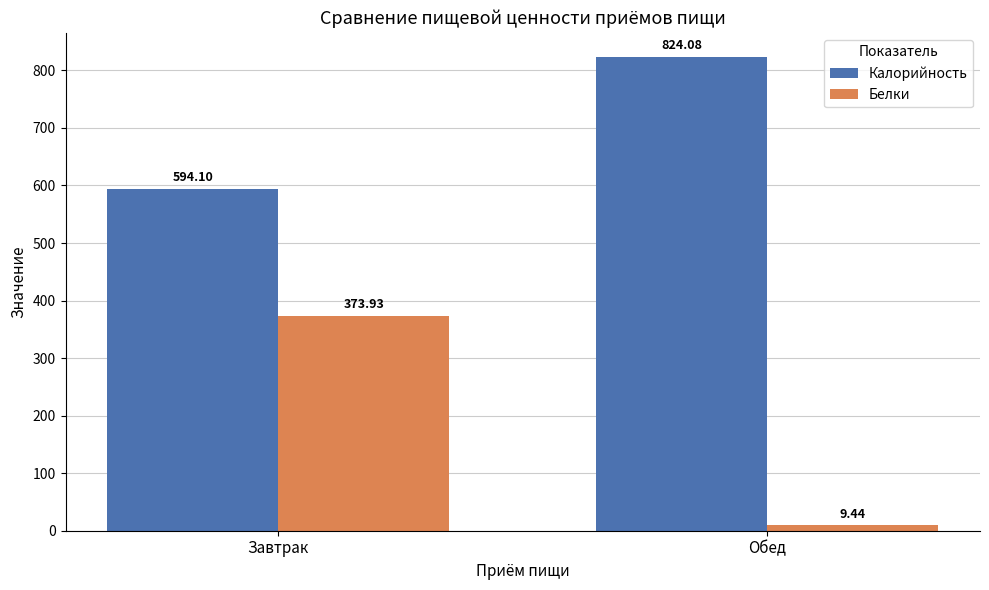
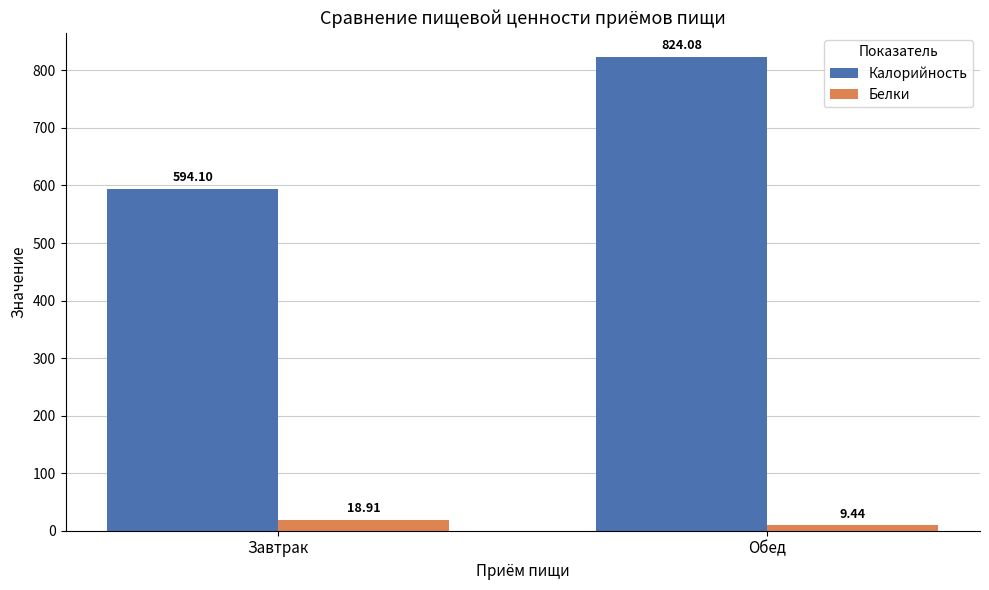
  {
    "Калорийность": {
      "Завтрак": 594.10,
      "Обед": 824.08
    },
    "Белки": {
-     "Завтрак": 373.93,
+     "Завтрак": 18.91,
      "Обед": 9.44
    }
  }
